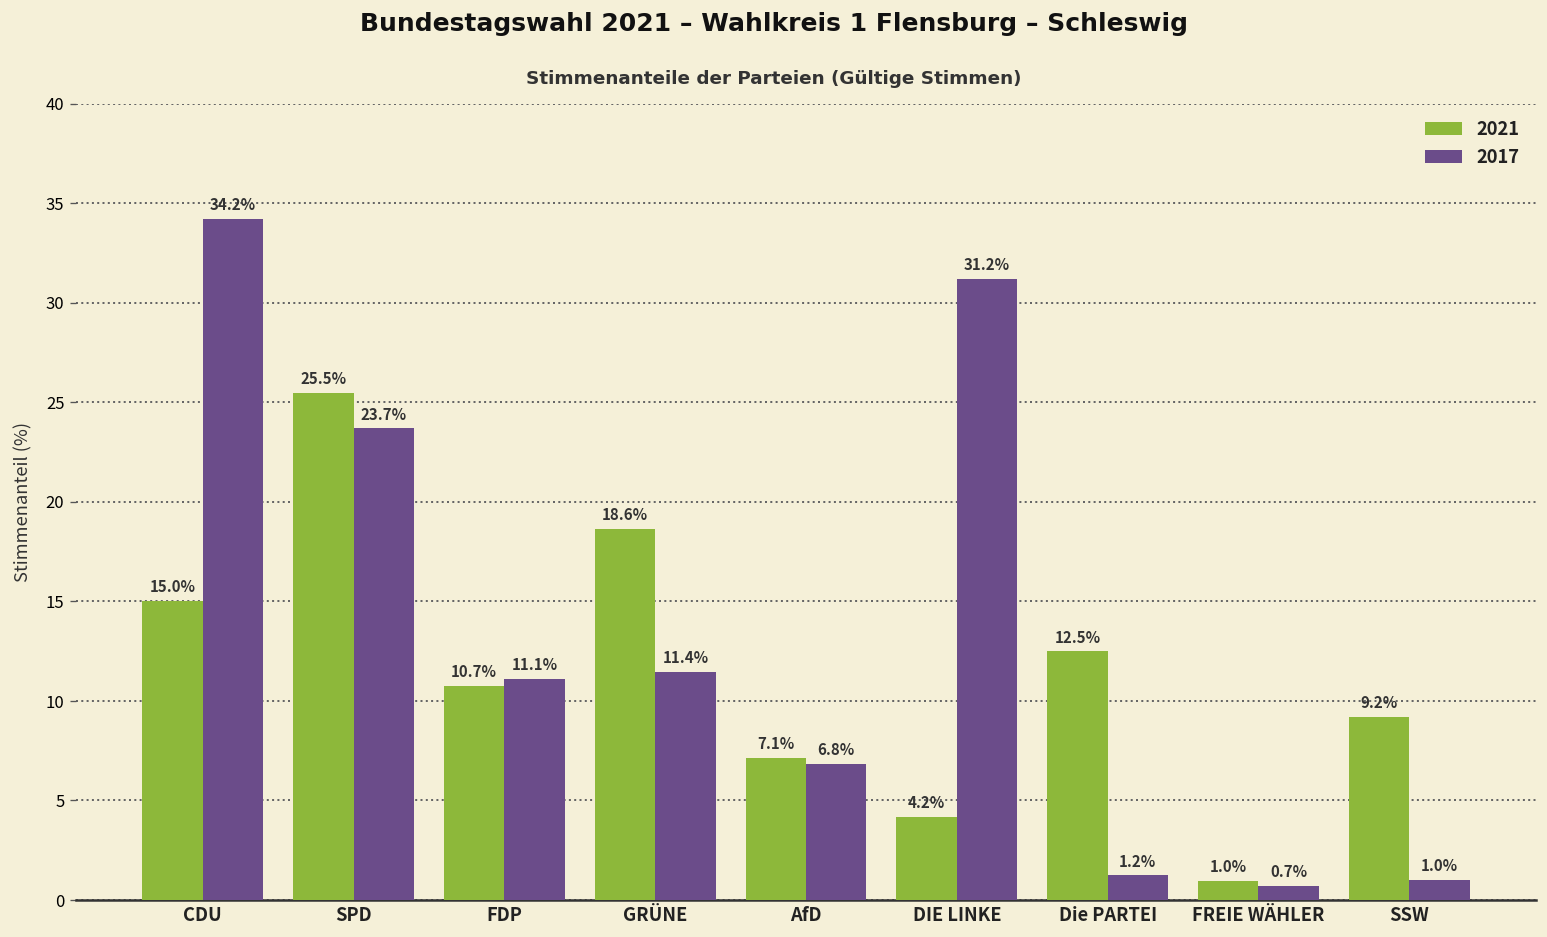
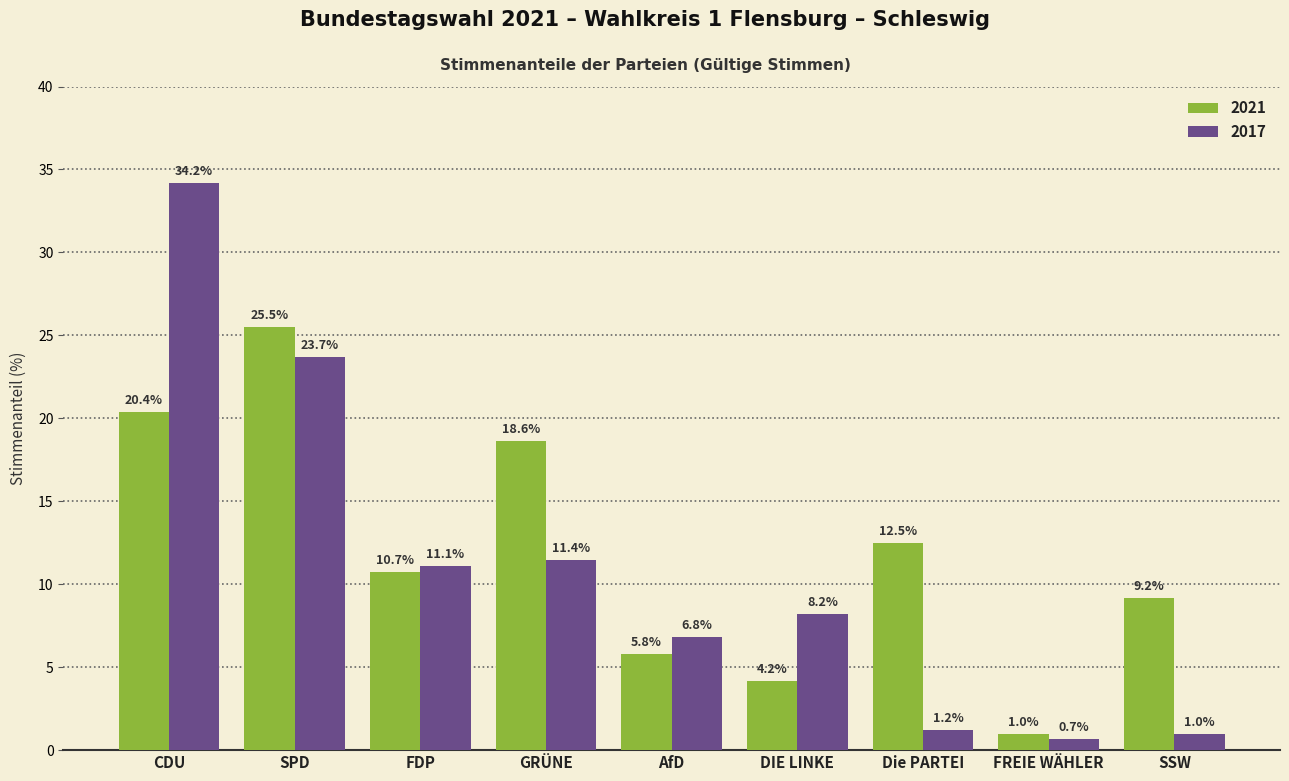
  {
    "2021": {
-     "CDU": "15.0%",
+     "CDU": "20.4%",
      "SPD": "25.5%",
      "FDP": "10.7%",
      "GRÜNE": "18.6%",
-     "AfD": "7.1%",
+     "AfD": "5.8%",
      "DIE LINKE": "4.2%",
      "Die PARTEI": "12.5%",
      "FREIE WÄHLER": "1.0%",
      "SSW": "9.2%"
    },
    "2017": {
      "CDU": "34.2%",
      "SPD": "23.7%",
      "FDP": "11.1%",
      "GRÜNE": "11.4%",
      "AfD": "6.8%",
-     "DIE LINKE": "31.2%",
+     "DIE LINKE": "8.2%",
      "Die PARTEI": "1.2%",
      "FREIE WÄHLER": "0.7%",
      "SSW": "1.0%"
    }
  }
